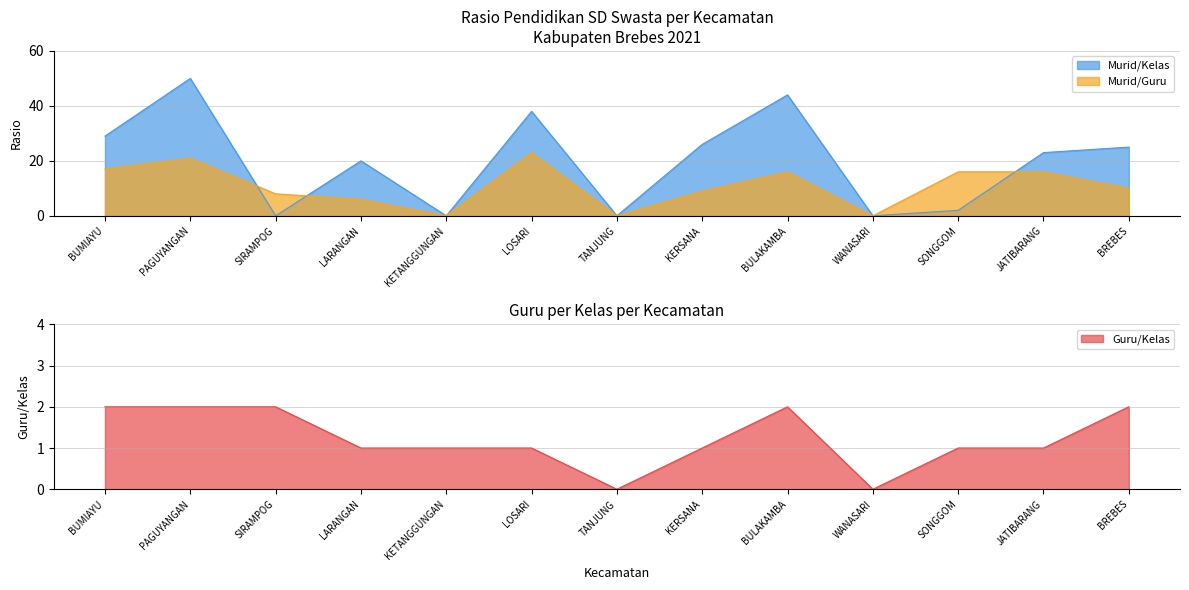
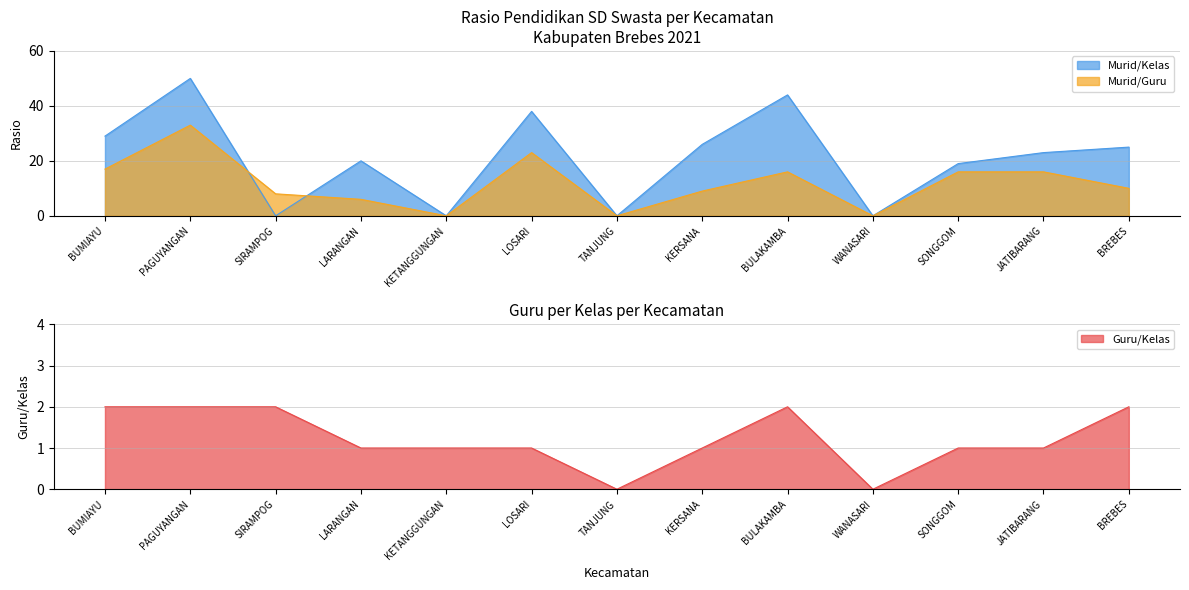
  {
    "Rasio Pendidikan SD Swasta per Kecamatan Kabupaten Brebes 2021": {
      "Murid/Kelas": {
        "BUMIAYU": 29,
        "PAGUYANGAN": 50,
        "SIRAMPOG": 0,
        "LARANGAN": 20,
        "LOSARI": 38,
        "KERSANA": 26,
        "BULAKAMBA": 44,
-       "SONGGOM": 2,
+       "SONGGOM": 19,
        "JATIBARANG": 23,
        "BREBES": 25
      },
      "Murid/Guru": {
        "BUMIAYU": 17,
-       "PAGUYANGAN": 21,
+       "PAGUYANGAN": 33,
        "SIRAMPOG": 8,
        "LARANGAN": 6,
        "LOSARI": 23,
        "KERSANA": 9,
        "BULAKAMBA": 16,
        "SONGGOM": 16,
        "JATIBARANG": 16,
        "BREBES": 10
      }
    },
    "Guru per Kelas per Kecamatan": {
      "BUMIAYU": 2.0,
      "PAGUYANGAN": 2.0,
      "SIRAMPOG": 2.0,
      "LARANGAN": 1.0,
      "KETANGGUNGAN": 1.0,
      "LOSARI": 1.0,
      "TANJUNG": 0.0,
      "KERSANA": 1.0,
      "BULAKAMBA": 2.0,
      "WANASARI": 0.0,
      "SONGGOM": 1.0,
      "JATIBARANG": 1.0,
      "BREBES": 2.0
    }
  }
